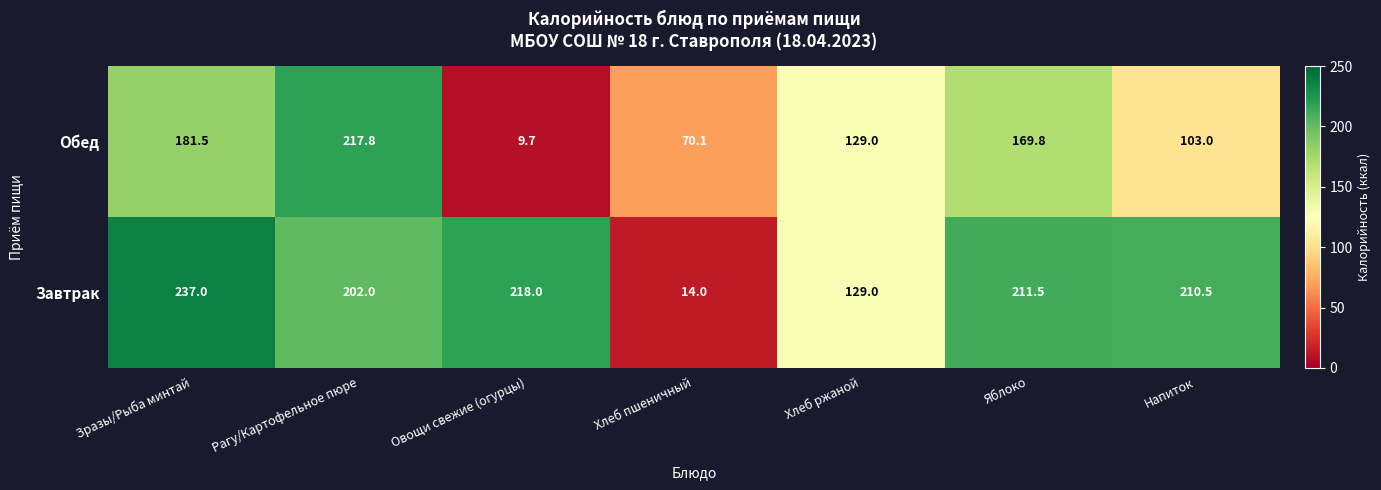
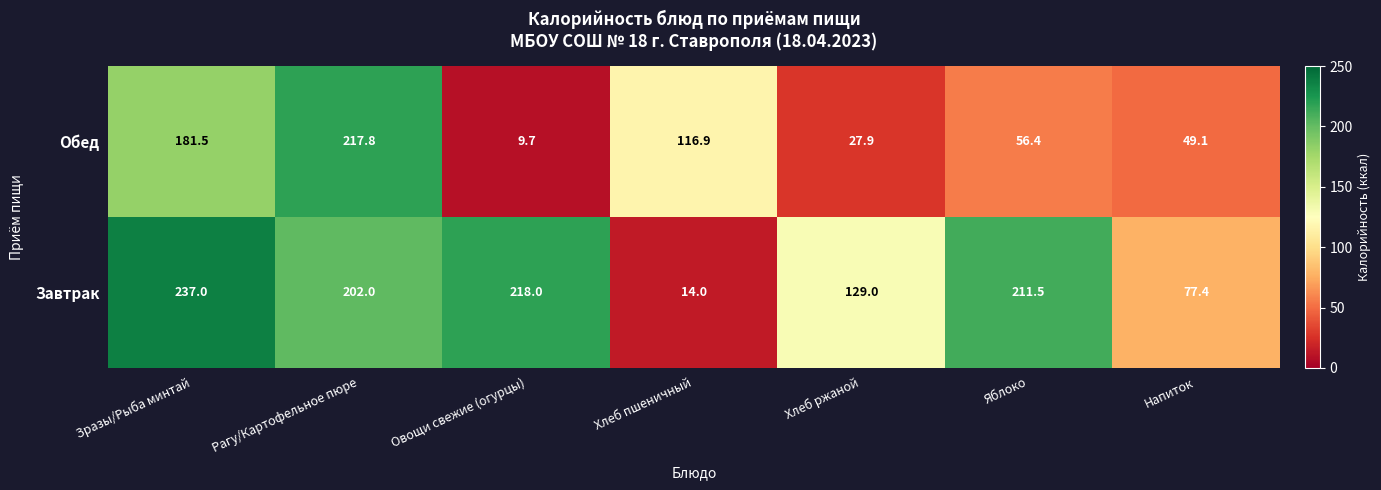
  {
    "Обед": {
      "Зразы/Рыба минтай": 181.5,
      "Рагу/Картофельное пюре": 217.8,
      "Овощи свежие (огурцы)": 9.7,
-     "Хлеб пшеничный": 70.1,
-     "Хлеб ржаной": 129.0,
-     "Яблоко": 169.8,
-     "Напиток": 103.0
+     "Хлеб пшеничный": 116.9,
+     "Хлеб ржаной": 27.9,
+     "Яблоко": 56.4,
+     "Напиток": 49.1
    },
    "Завтрак": {
      "Зразы/Рыба минтай": 237.0,
      "Рагу/Картофельное пюре": 202.0,
      "Овощи свежие (огурцы)": 218.0,
      "Хлеб пшеничный": 14.0,
      "Хлеб ржаной": 129.0,
      "Яблоко": 211.5,
-     "Напиток": 210.5
+     "Напиток": 77.4
    }
  }
